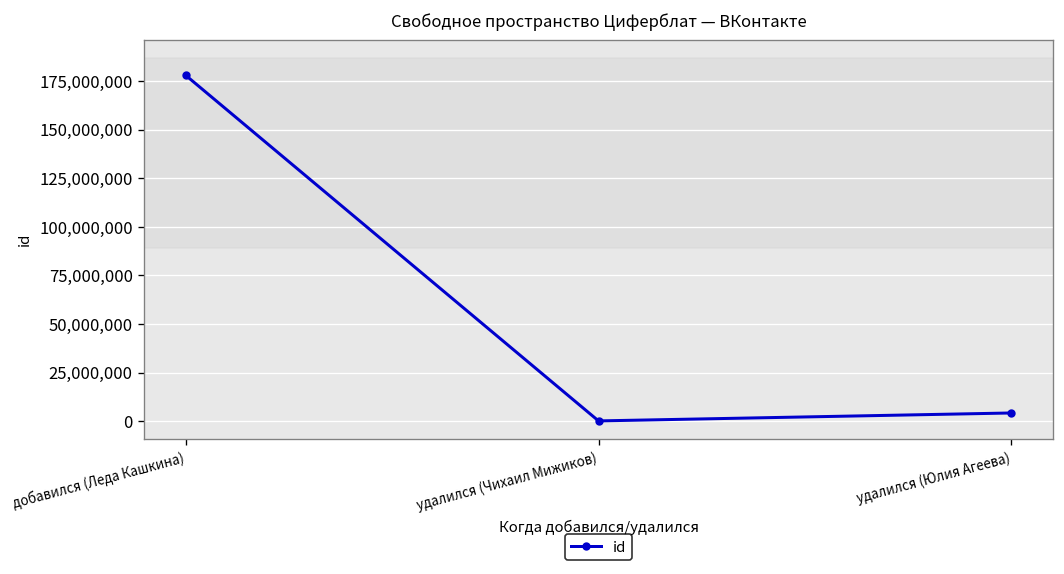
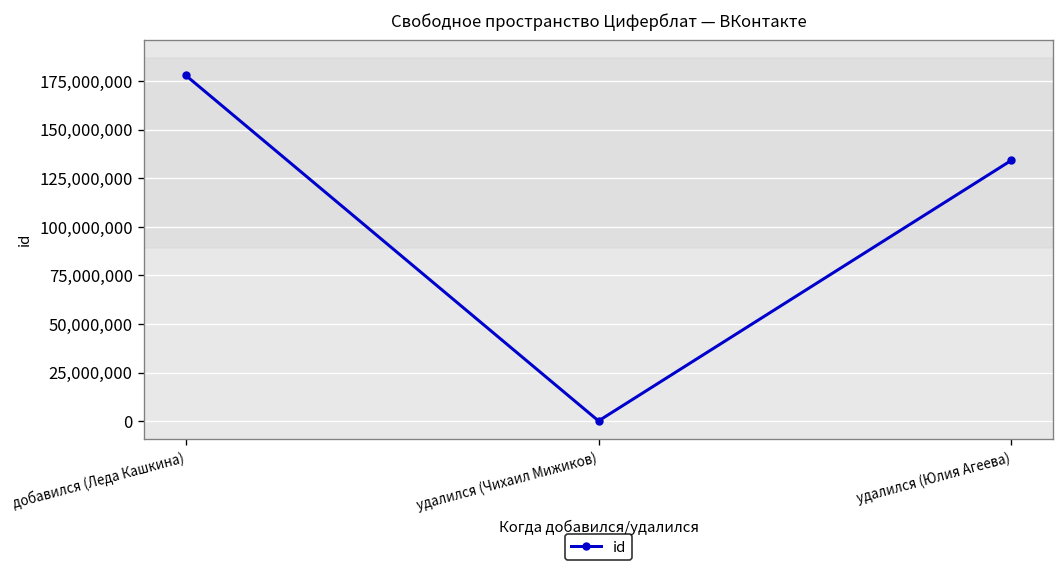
  {
    "добавился (Леда Кашкина)": "178,000,000",
    "удалился (Чихаил Мижиков)": "0",
-   "удалился (Юлия Агеева)": "4,000,000"
+   "удалился (Юлия Агеева)": "134,000,000"
  }
